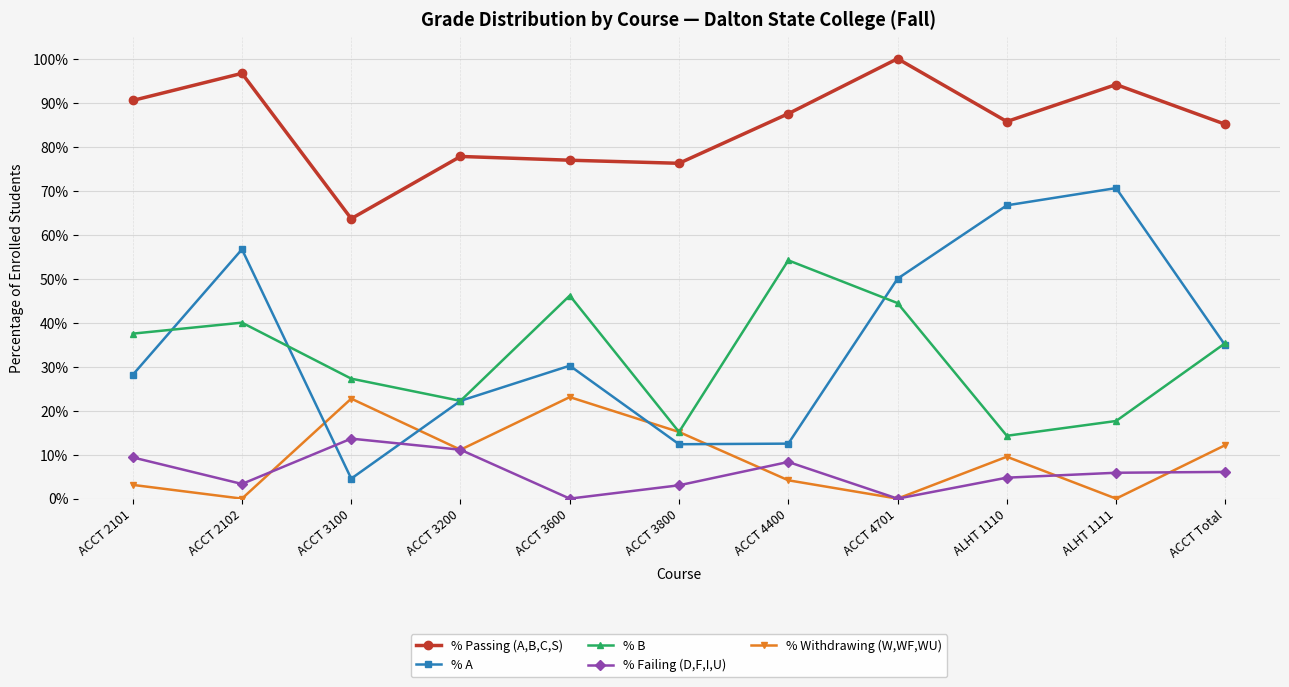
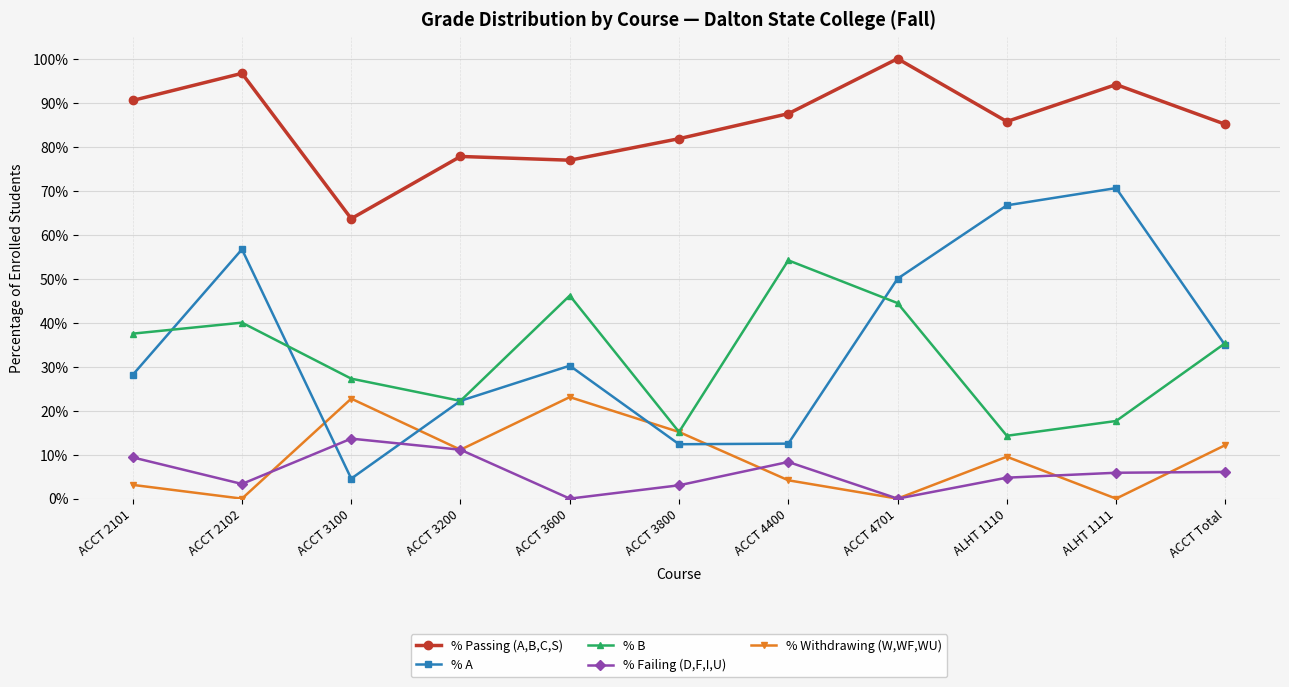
  {
    "% Passing (A,B,C,S)": {
      "ACCT 2101": "91%",
      "ACCT 2102": "97%",
      "ACCT 3100": "64%",
      "ACCT 3200": "78%",
      "ACCT 3600": "77%",
-     "ACCT 3800": "76%",
+     "ACCT 3800": "82%",
      "ACCT 4400": "88%",
      "ACCT 4701": "100%",
      "ALHT 1110": "86%",
      "ALHT 1111": "94%",
      "ACCT Total": "85%"
    },
    "% A": {
      "ACCT 2101": "28%",
      "ACCT 2102": "57%",
      "ACCT 3100": "5%",
      "ACCT 3600": "30%",
      "ACCT 3800": "12%",
      "ACCT 4400": "13%",
      "ACCT 4701": "50%",
      "ALHT 1110": "67%",
      "ALHT 1111": "71%"
    },
    "% B": {
      "ACCT 2101": "38%",
      "ACCT 2102": "40%",
      "ACCT 3100": "27%",
      "ACCT 3600": "46%",
      "ACCT 4400": "54%",
      "ACCT 4701": "44%",
      "ALHT 1110": "14%",
      "ALHT 1111": "18%"
    },
    "% Failing (D,F,I,U)": {
      "ACCT 2101": "9%",
      "ACCT 2102": "3%",
      "ACCT 3100": "14%",
      "ACCT 3600": "0%",
      "ACCT 3800": "3%",
      "ACCT 4400": "8%",
      "ALHT 1110": "5%",
      "ALHT 1111": "6%",
      "ACCT Total": "6%"
    },
    "% Withdrawing (W,WF,WU)": {
      "ACCT 2101": "3%",
      "ACCT 2102": "0%",
      "ACCT 3100": "23%",
      "ACCT 3600": "23%",
      "ACCT 4400": "4%",
      "ALHT 1110": "10%",
      "ALHT 1111": "0%",
      "ACCT Total": "12%"
    }
  }
